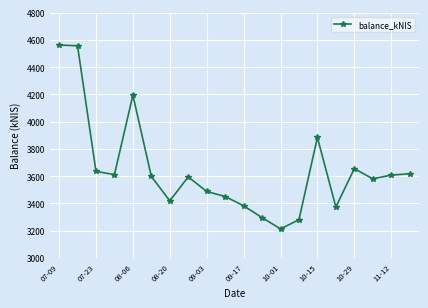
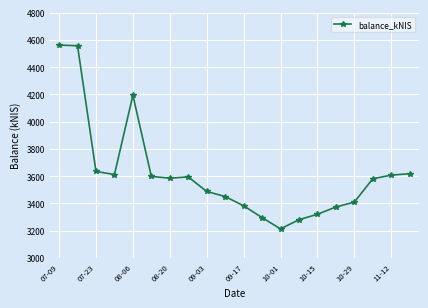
  {
    "07-09": 4560,
    "07-23": 3640,
    "08-06": 4190,
-   "08-20": 3420,
+   "08-20": 3590,
    "09-03": 3490,
    "09-17": 3380,
    "10-01": 3210,
-   "10-15": 3880,
-   "10-29": 3660,
+   "10-15": 3320,
+   "10-29": 3410,
    "11-12": 3610
  }
